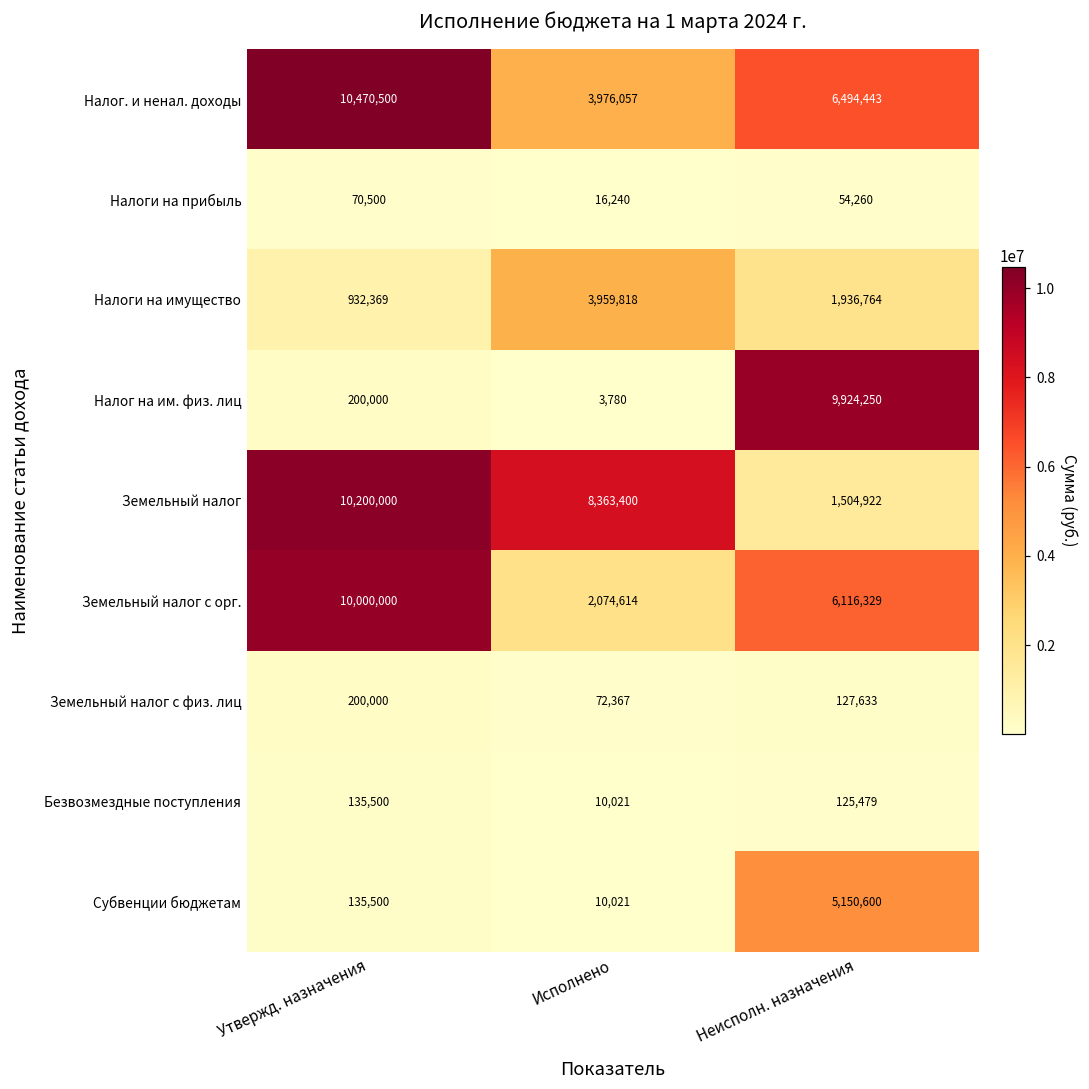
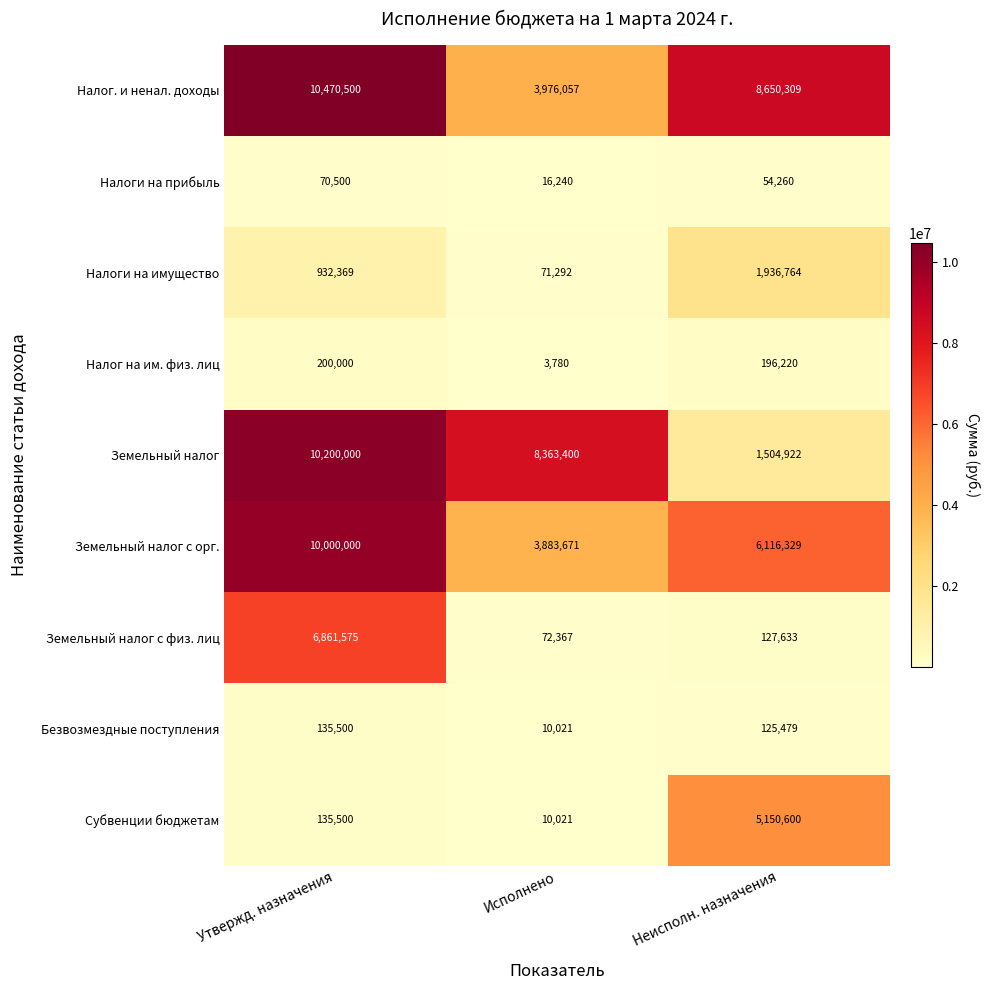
  {
    "Налог. и ненал. доходы": {
      "Утвержд. назначения": "10,470,500",
      "Исполнено": "3,976,057",
-     "Неисполн. назначения": "6,494,443"
+     "Неисполн. назначения": "8,650,309"
    },
    "Налоги на прибыль": {
      "Утвержд. назначения": "70,500",
      "Исполнено": "16,240",
      "Неисполн. назначения": "54,260"
    },
    "Налоги на имущество": {
      "Утвержд. назначения": "932,369",
-     "Исполнено": "3,959,818",
+     "Исполнено": "71,292",
      "Неисполн. назначения": "1,936,764"
    },
    "Налог на им. физ. лиц": {
      "Утвержд. назначения": "200,000",
      "Исполнено": "3,780",
-     "Неисполн. назначения": "9,924,250"
+     "Неисполн. назначения": "196,220"
    },
    "Земельный налог": {
      "Утвержд. назначения": "10,200,000",
      "Исполнено": "8,363,400",
      "Неисполн. назначения": "1,504,922"
    },
    "Земельный налог с орг.": {
      "Утвержд. назначения": "10,000,000",
-     "Исполнено": "2,074,614",
+     "Исполнено": "3,883,671",
      "Неисполн. назначения": "6,116,329"
    },
    "Земельный налог с физ. лиц": {
-     "Утвержд. назначения": "200,000",
+     "Утвержд. назначения": "6,861,575",
      "Исполнено": "72,367",
      "Неисполн. назначения": "127,633"
    },
    "Безвозмездные поступления": {
      "Утвержд. назначения": "135,500",
      "Исполнено": "10,021",
      "Неисполн. назначения": "125,479"
    },
    "Субвенции бюджетам": {
      "Утвержд. назначения": "135,500",
      "Исполнено": "10,021",
      "Неисполн. назначения": "5,150,600"
    }
  }
